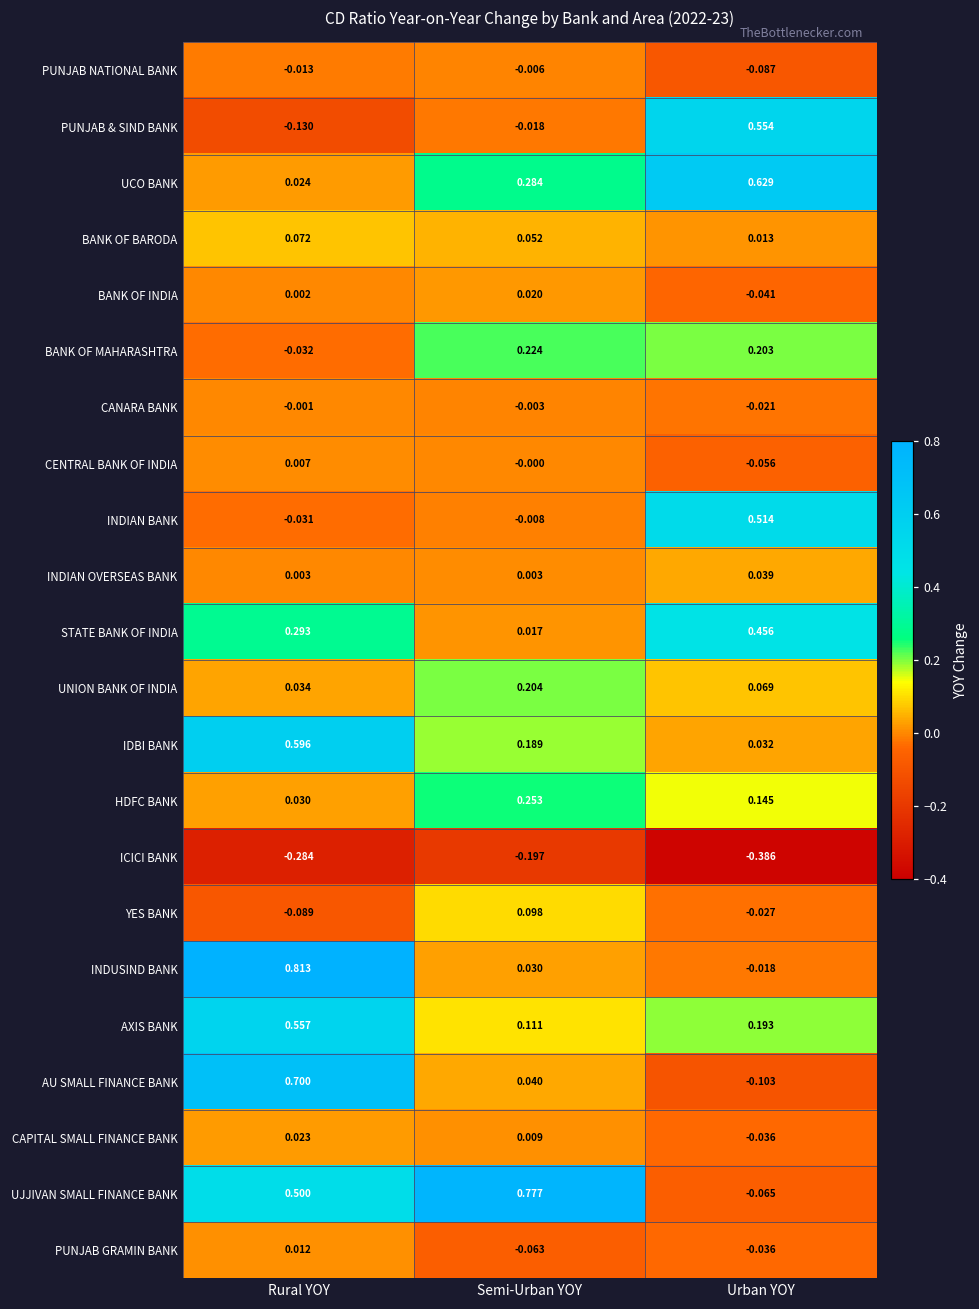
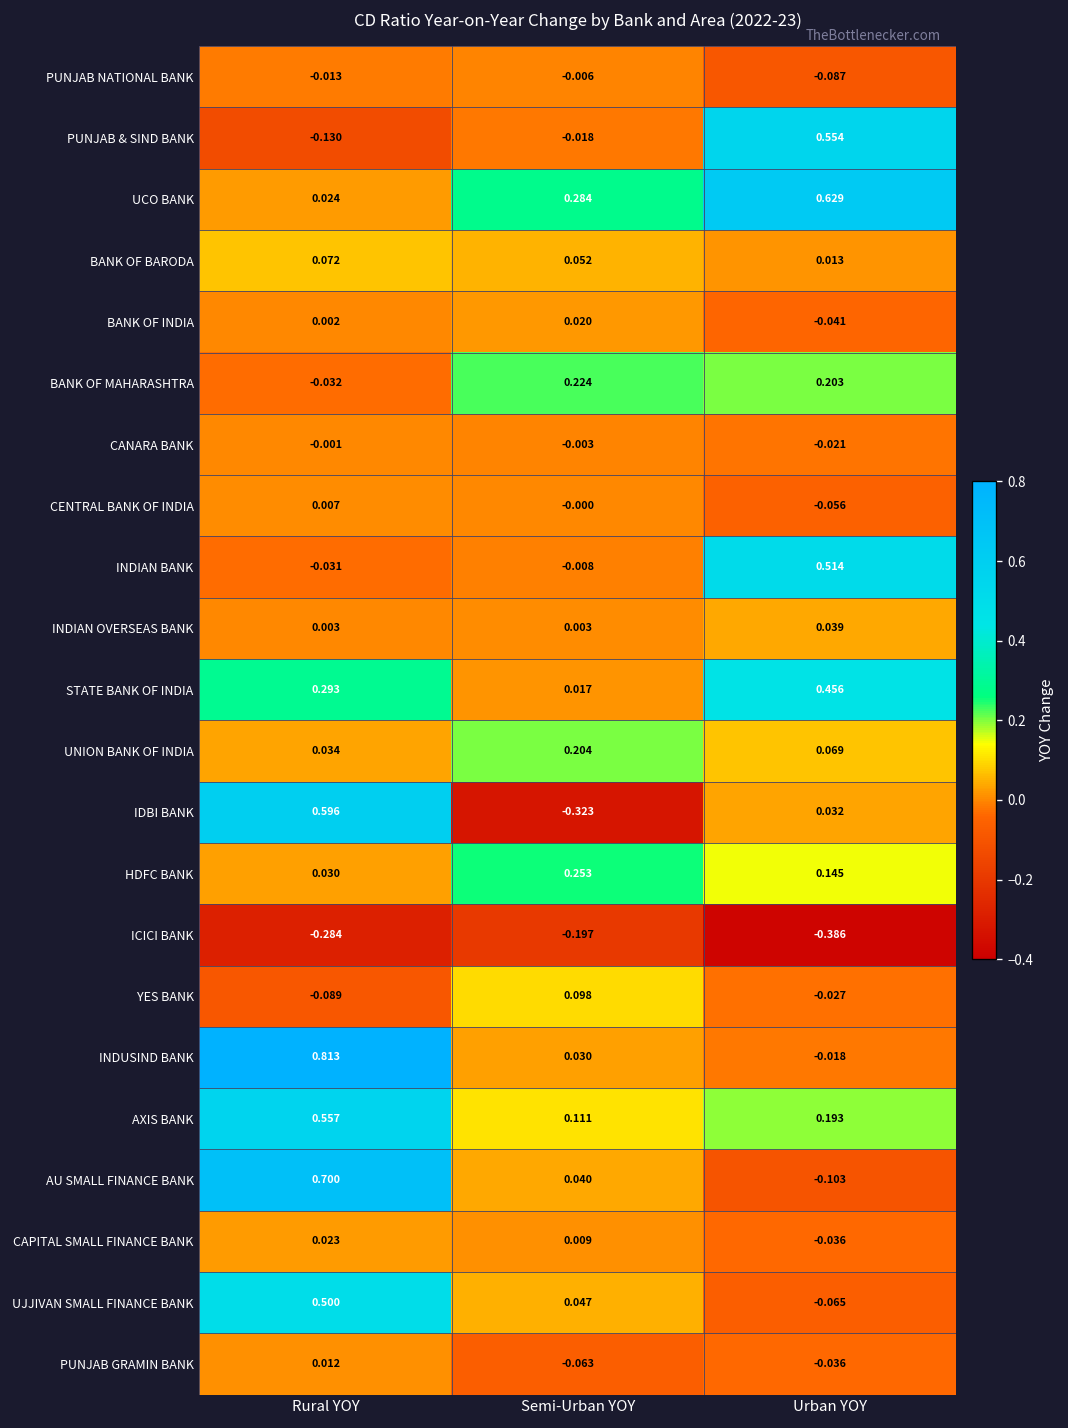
  {
    "PUNJAB NATIONAL BANK": {
      "Rural YOY": -0.013,
      "Semi-Urban YOY": -0.006,
      "Urban YOY": -0.087
    },
    "PUNJAB & SIND BANK": {
      "Rural YOY": -0.130,
      "Semi-Urban YOY": -0.018,
      "Urban YOY": 0.554
    },
    "UCO BANK": {
      "Rural YOY": 0.024,
      "Semi-Urban YOY": 0.284,
      "Urban YOY": 0.629
    },
    "BANK OF BARODA": {
      "Rural YOY": 0.072,
      "Semi-Urban YOY": 0.052,
      "Urban YOY": 0.013
    },
    "BANK OF INDIA": {
      "Rural YOY": 0.002,
      "Semi-Urban YOY": 0.020,
      "Urban YOY": -0.041
    },
    "BANK OF MAHARASHTRA": {
      "Rural YOY": -0.032,
      "Semi-Urban YOY": 0.224,
      "Urban YOY": 0.203
    },
    "CANARA BANK": {
      "Rural YOY": -0.001,
      "Semi-Urban YOY": -0.003,
      "Urban YOY": -0.021
    },
    "CENTRAL BANK OF INDIA": {
      "Rural YOY": 0.007,
      "Semi-Urban YOY": -0.000,
      "Urban YOY": -0.056
    },
    "INDIAN BANK": {
      "Rural YOY": -0.031,
      "Semi-Urban YOY": -0.008,
      "Urban YOY": 0.514
    },
    "INDIAN OVERSEAS BANK": {
      "Rural YOY": 0.003,
      "Semi-Urban YOY": 0.003,
      "Urban YOY": 0.039
    },
    "STATE BANK OF INDIA": {
      "Rural YOY": 0.293,
      "Semi-Urban YOY": 0.017,
      "Urban YOY": 0.456
    },
    "UNION BANK OF INDIA": {
      "Rural YOY": 0.034,
      "Semi-Urban YOY": 0.204,
      "Urban YOY": 0.069
    },
    "IDBI BANK": {
      "Rural YOY": 0.596,
-     "Semi-Urban YOY": 0.189,
+     "Semi-Urban YOY": -0.323,
      "Urban YOY": 0.032
    },
    "HDFC BANK": {
      "Rural YOY": 0.030,
      "Semi-Urban YOY": 0.253,
      "Urban YOY": 0.145
    },
    "ICICI BANK": {
      "Rural YOY": -0.284,
      "Semi-Urban YOY": -0.197,
      "Urban YOY": -0.386
    },
    "YES BANK": {
      "Rural YOY": -0.089,
      "Semi-Urban YOY": 0.098,
      "Urban YOY": -0.027
    },
    "INDUSIND BANK": {
      "Rural YOY": 0.813,
      "Semi-Urban YOY": 0.030,
      "Urban YOY": -0.018
    },
    "AXIS BANK": {
      "Rural YOY": 0.557,
      "Semi-Urban YOY": 0.111,
      "Urban YOY": 0.193
    },
    "AU SMALL FINANCE BANK": {
      "Rural YOY": 0.700,
      "Semi-Urban YOY": 0.040,
      "Urban YOY": -0.103
    },
    "CAPITAL SMALL FINANCE BANK": {
      "Rural YOY": 0.023,
      "Semi-Urban YOY": 0.009,
      "Urban YOY": -0.036
    },
    "UJJIVAN SMALL FINANCE BANK": {
      "Rural YOY": 0.500,
-     "Semi-Urban YOY": 0.777,
+     "Semi-Urban YOY": 0.047,
      "Urban YOY": -0.065
    },
    "PUNJAB GRAMIN BANK": {
      "Rural YOY": 0.012,
      "Semi-Urban YOY": -0.063,
      "Urban YOY": -0.036
    }
  }
